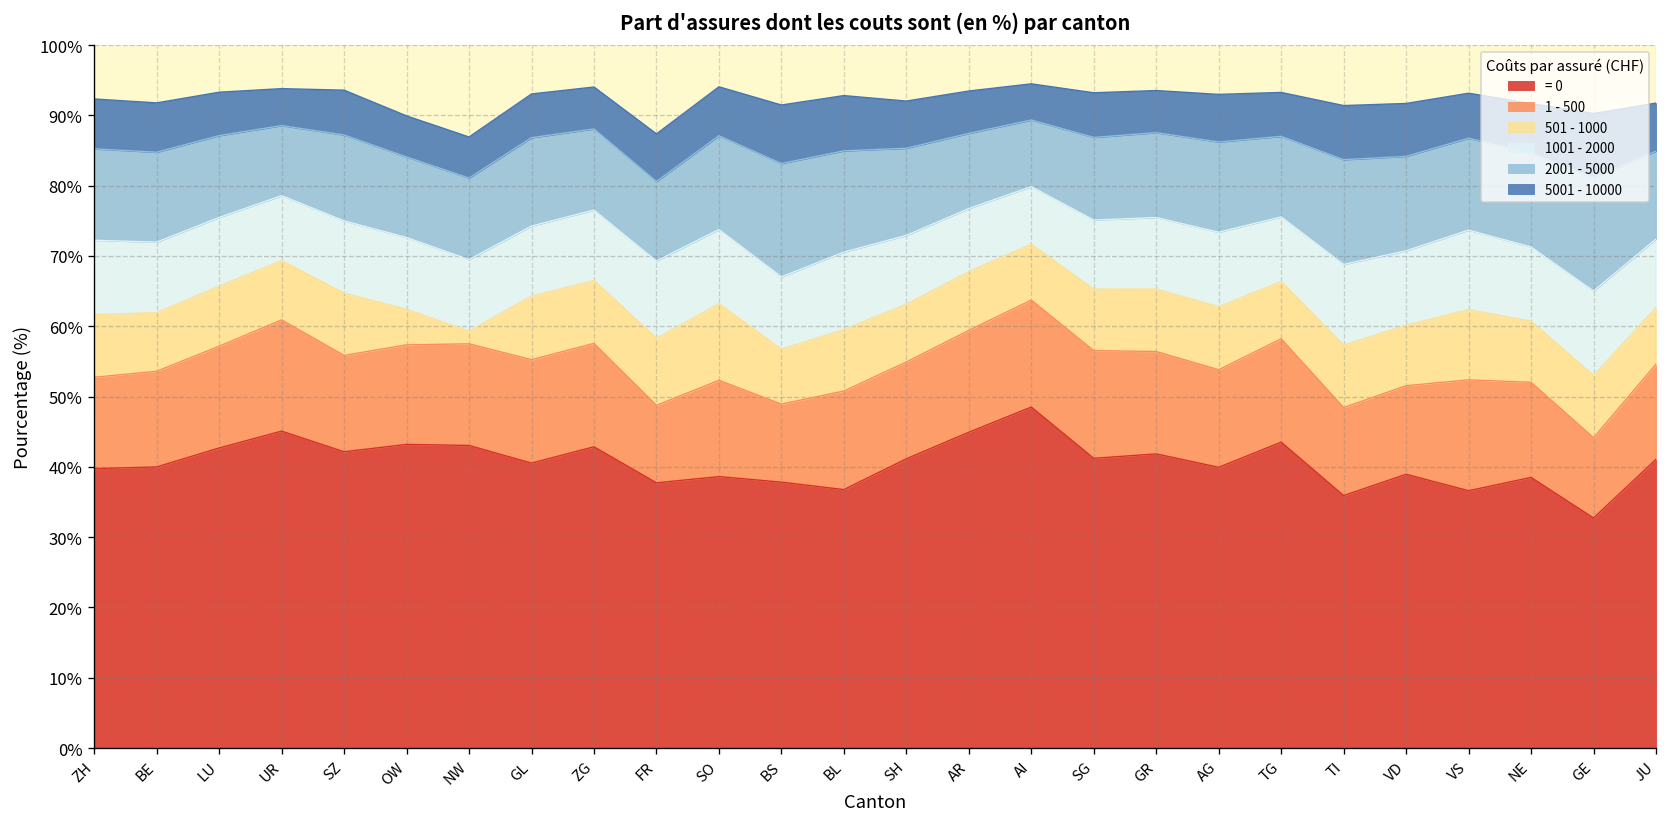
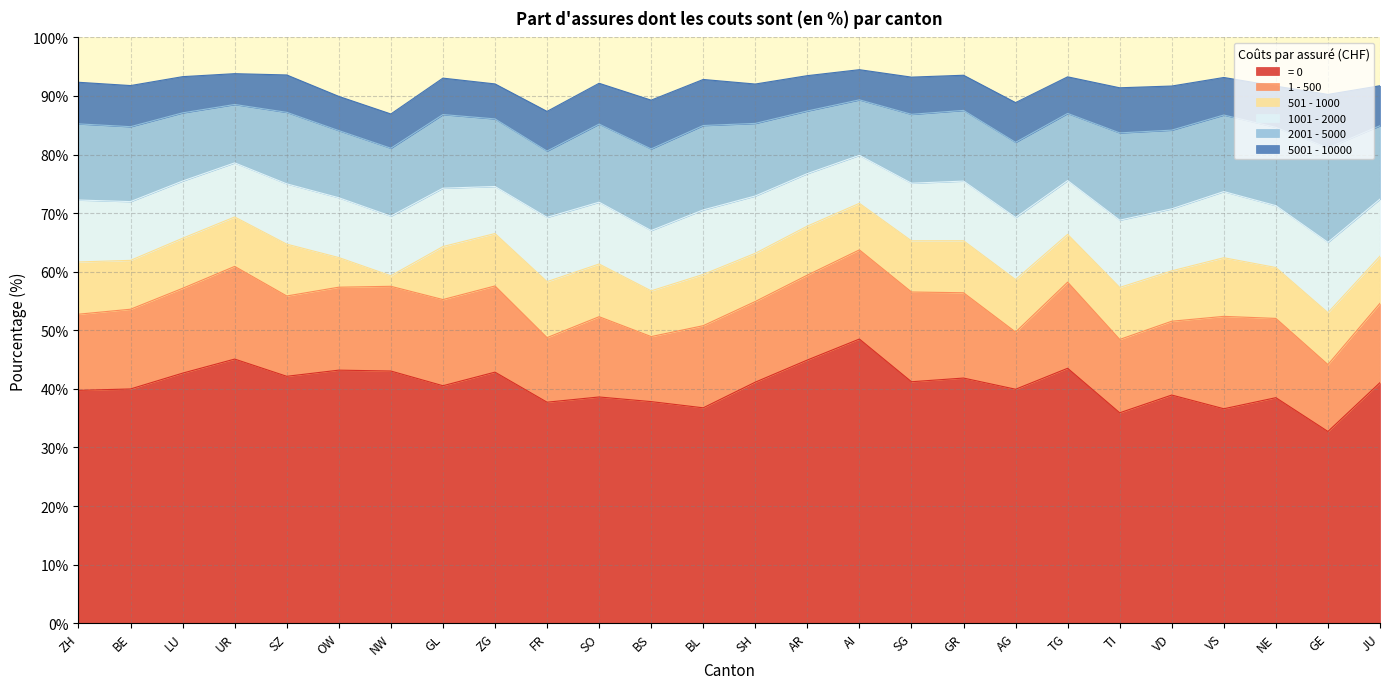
  {
    "= 0": {
      "ZH": "40%",
      "BE": "40%",
      "LU": "43%",
      "UR": "45%",
      "SZ": "42%",
      "OW": "43%",
      "NW": "43%",
      "GL": "41%",
      "ZG": "43%",
      "FR": "38%",
      "SO": "39%",
      "BS": "38%",
      "BL": "37%",
      "SH": "41%",
      "AR": "45%",
      "AI": "49%",
      "SG": "41%",
      "GR": "42%",
      "AG": "40%",
      "TG": "44%",
      "TI": "36%",
      "VD": "39%",
      "VS": "37%",
      "NE": "39%",
      "GE": "33%",
      "JU": "41%"
    },
    "1 - 500": {
      "ZH": "13%",
      "BE": "14%",
      "LU": "14%",
      "UR": "16%",
      "SZ": "14%",
      "OW": "14%",
      "NW": "14%",
      "GL": "15%",
      "ZG": "15%",
      "FR": "11%",
      "SO": "14%",
      "BS": "11%",
      "BL": "14%",
      "SH": "14%",
      "AR": "14%",
      "AI": "15%",
      "SG": "15%",
      "GR": "15%",
-     "AG": "14%",
+     "AG": "10%",
      "TG": "15%",
      "TI": "13%",
      "VD": "13%",
      "VS": "16%",
      "NE": "14%",
      "GE": "11%",
      "JU": "14%"
    },
    "501 - 1000": {
      "ZH": "9%",
      "BE": "8%",
      "LU": "9%",
      "UR": "8%",
      "SZ": "9%",
      "OW": "5%",
      "NW": "2%",
      "GL": "9%",
      "ZG": "9%",
      "FR": "10%",
-     "SO": "11%",
+     "SO": "9%",
      "BS": "8%",
      "BL": "9%",
      "SH": "8%",
      "AR": "8%",
      "AI": "8%",
      "SG": "9%",
      "GR": "9%",
      "AG": "9%",
      "TG": "8%",
      "TI": "9%",
      "VD": "9%",
      "VS": "10%",
      "NE": "9%",
      "GE": "9%",
      "JU": "8%"
    },
    "1001 - 2000": {
      "ZH": "11%",
      "BE": "10%",
      "LU": "10%",
      "UR": "9%",
      "SZ": "10%",
      "OW": "10%",
      "NW": "10%",
      "GL": "10%",
-     "ZG": "10%",
+     "ZG": "8%",
      "FR": "11%",
      "SO": "11%",
      "BS": "10%",
      "BL": "11%",
      "SH": "10%",
      "AR": "9%",
      "AI": "8%",
      "SG": "10%",
      "GR": "10%",
      "AG": "11%",
      "TG": "9%",
      "TI": "11%",
      "VD": "11%",
      "VS": "11%",
      "NE": "11%",
      "GE": "12%",
      "JU": "10%"
    },
    "2001 - 5000": {
      "ZH": "13%",
      "BE": "13%",
      "LU": "12%",
      "UR": "10%",
      "SZ": "12%",
      "OW": "11%",
      "NW": "12%",
      "GL": "13%",
      "ZG": "12%",
      "FR": "11%",
      "SO": "13%",
-     "BS": "16%",
+     "BS": "14%",
      "BL": "14%",
      "SH": "12%",
      "AR": "11%",
      "AI": "9%",
      "SG": "12%",
      "GR": "12%",
      "AG": "13%",
      "TG": "11%",
      "TI": "15%",
      "VD": "13%",
      "VS": "13%",
      "JU": "13%"
    },
    "5001 - 10000": {
      "ZH": "7%",
      "BE": "7%",
      "LU": "6%",
      "UR": "5%",
      "SZ": "6%",
      "OW": "6%",
      "NW": "6%",
      "GL": "6%",
      "ZG": "6%",
      "FR": "7%",
      "SO": "7%",
      "BS": "8%",
      "BL": "8%",
      "SH": "7%",
      "AR": "6%",
      "AI": "5%",
      "SG": "6%",
      "GR": "6%",
      "AG": "7%",
      "TG": "6%",
      "TI": "8%",
      "VD": "8%",
      "VS": "6%",
      "JU": "7%"
    }
  }
